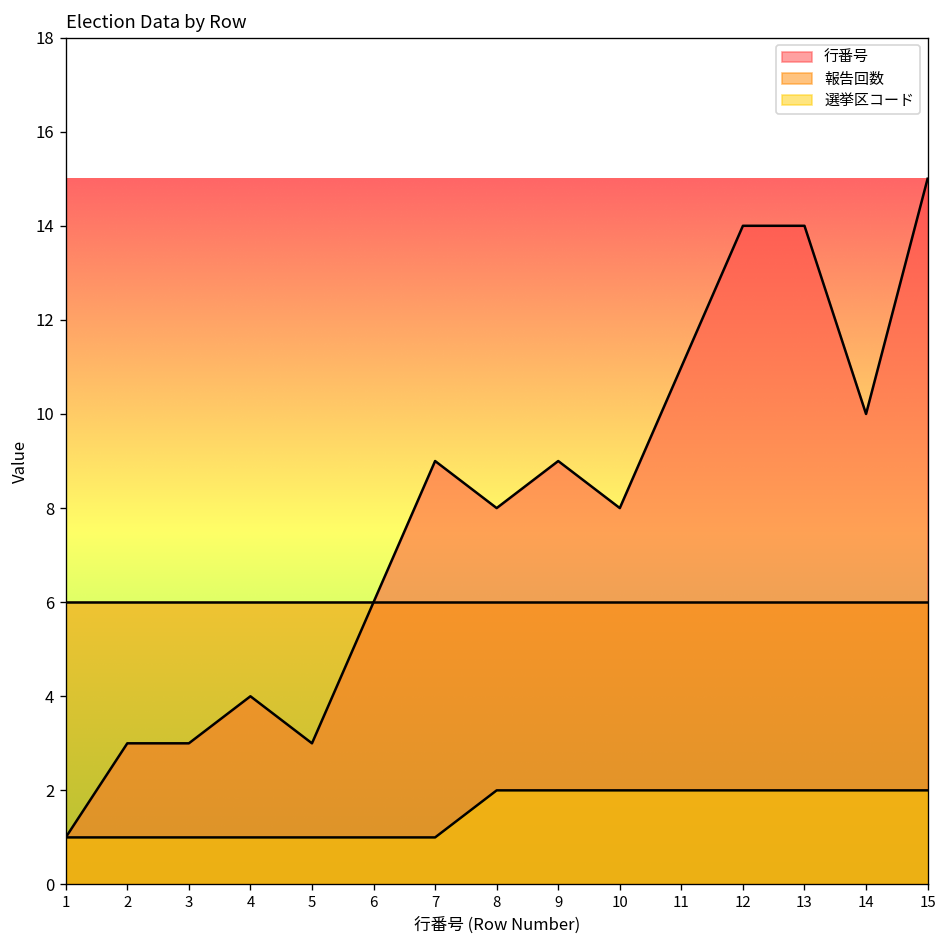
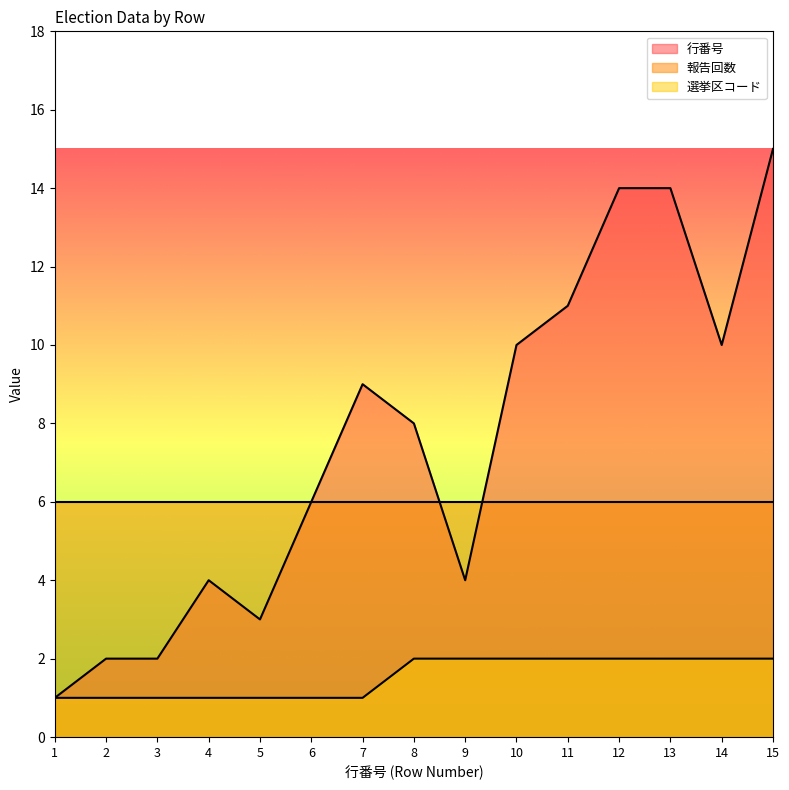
  {
    "行番号": {
-     "2": 3,
-     "3": 3,
+     "2": 2,
+     "3": 2,
      "4": 4,
      "5": 3,
      "7": 9,
      "8": 8,
-     "9": 9,
-     "10": 8,
+     "9": 4,
+     "10": 10,
      "11": 11,
      "12": 14,
      "13": 14,
      "14": 10,
      "15": 15
    }
  }
